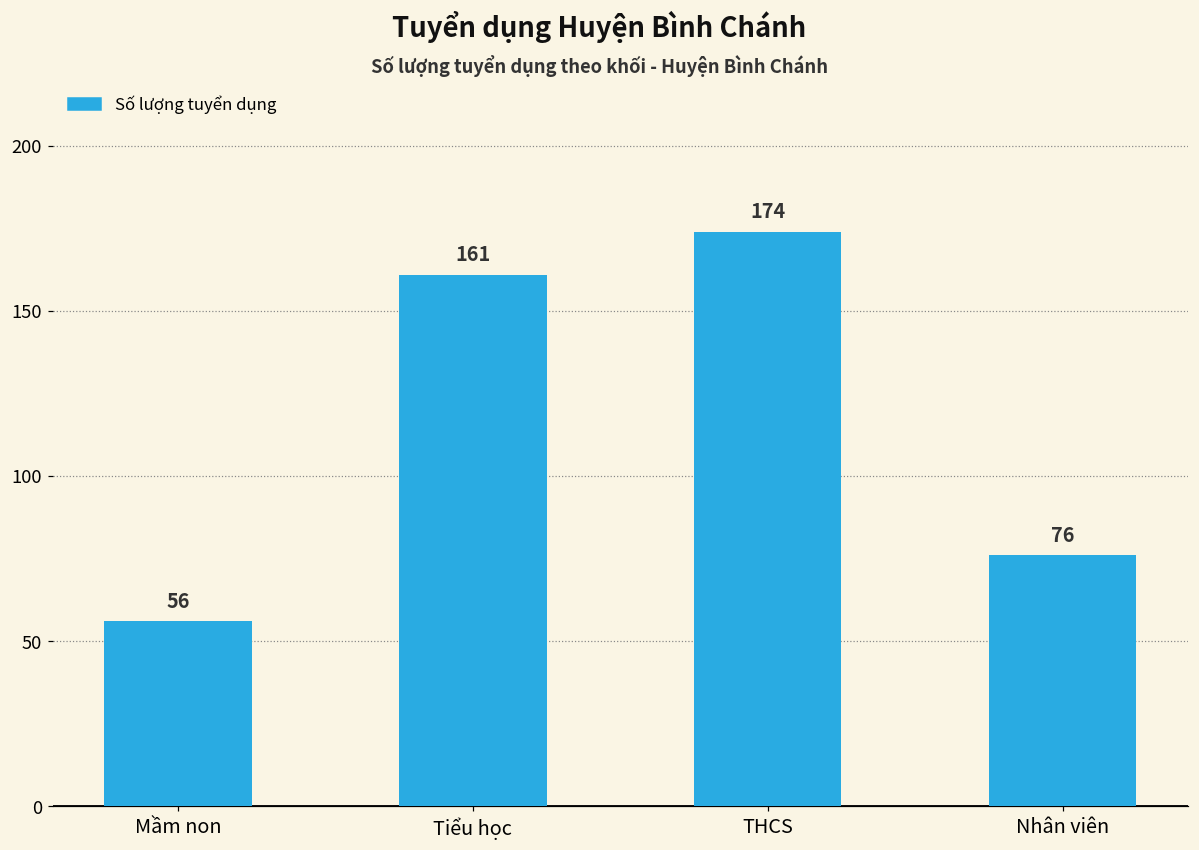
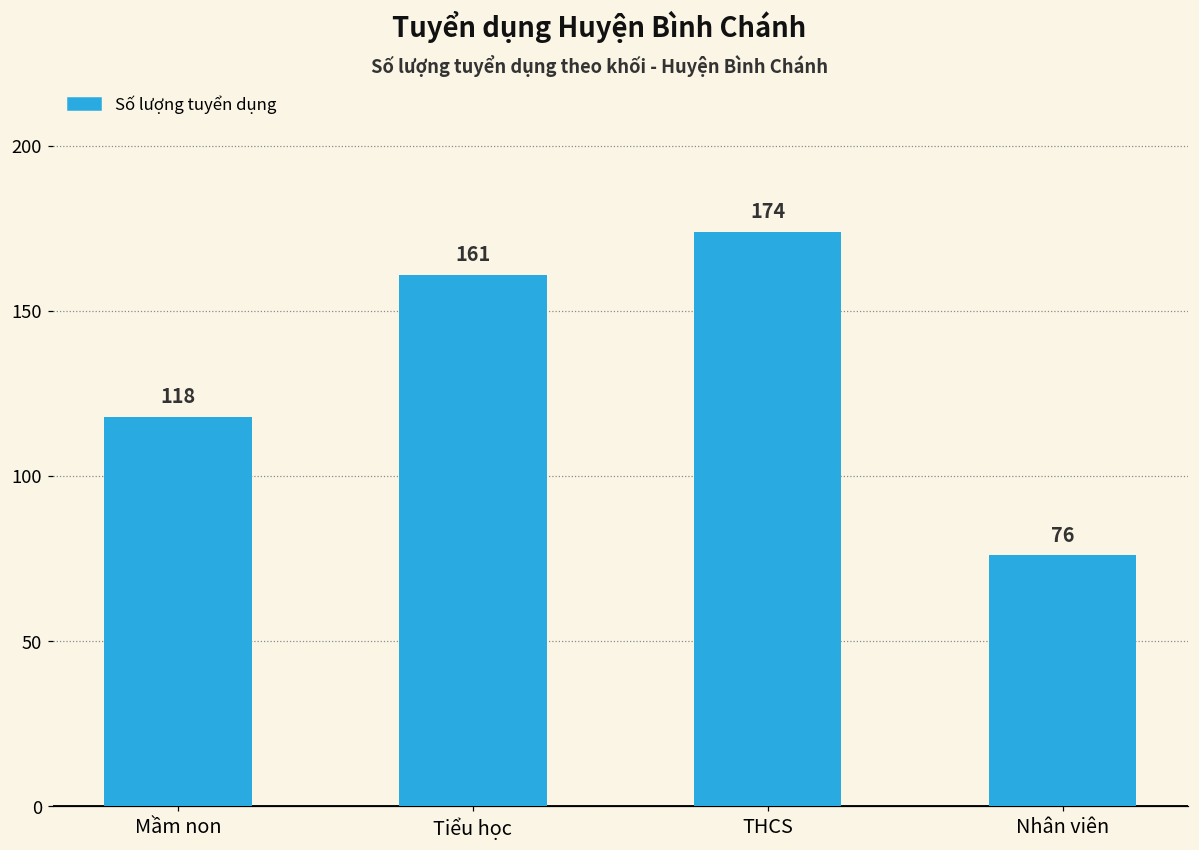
  {
-   "Mầm non": 56,
+   "Mầm non": 118,
    "Tiểu học": 161,
    "THCS": 174,
    "Nhân viên": 76
  }
